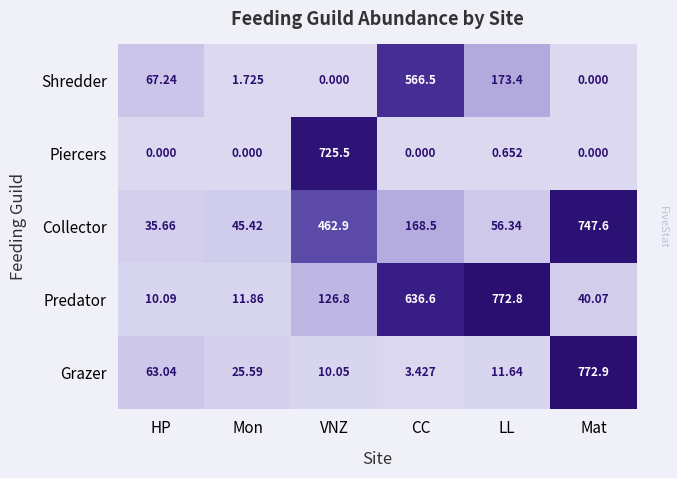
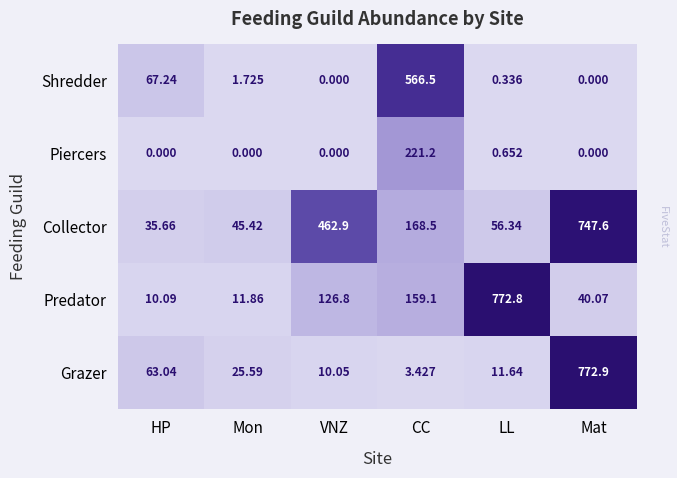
  {
    "Shredder": {
      "HP": 67.24,
      "Mon": 1.725,
      "VNZ": 0.000,
      "CC": 566.5,
-     "LL": 173.4,
+     "LL": 0.336,
      "Mat": 0.000
    },
    "Piercers": {
      "HP": 0.000,
      "Mon": 0.000,
-     "VNZ": 725.5,
-     "CC": 0.000,
+     "VNZ": 0.000,
+     "CC": 221.2,
      "LL": 0.652,
      "Mat": 0.000
    },
    "Collector": {
      "HP": 35.66,
      "Mon": 45.42,
      "VNZ": 462.9,
      "CC": 168.5,
      "LL": 56.34,
      "Mat": 747.6
    },
    "Predator": {
      "HP": 10.09,
      "Mon": 11.86,
      "VNZ": 126.8,
-     "CC": 636.6,
+     "CC": 159.1,
      "LL": 772.8,
      "Mat": 40.07
    },
    "Grazer": {
      "HP": 63.04,
      "Mon": 25.59,
      "VNZ": 10.05,
      "CC": 3.427,
      "LL": 11.64,
      "Mat": 772.9
    }
  }
